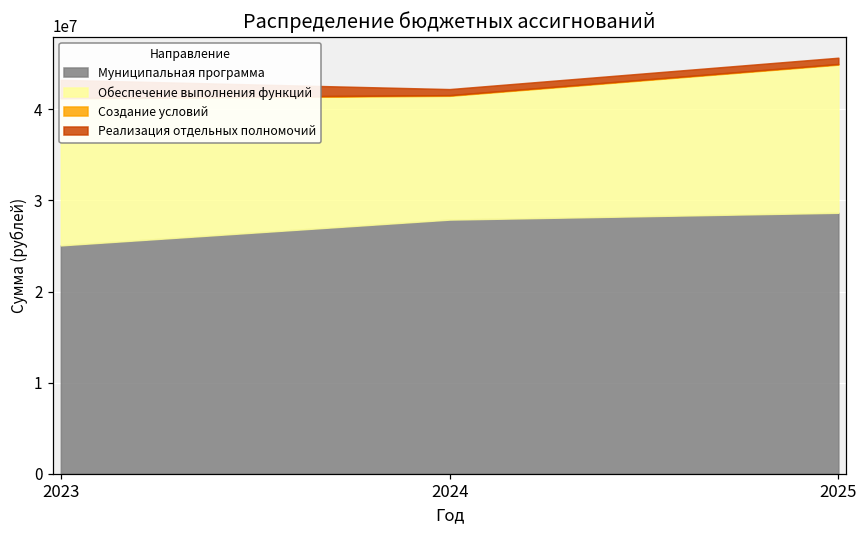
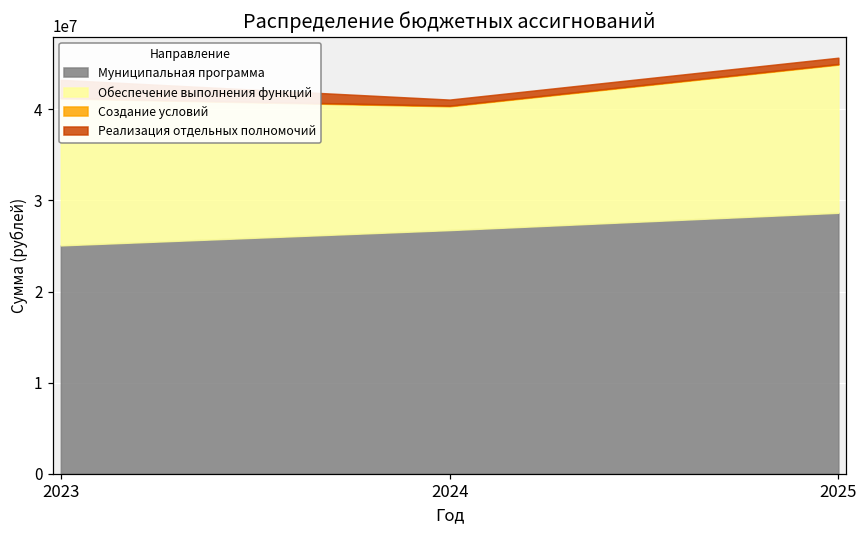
  {
    "Муниципальная программа": {
      "2023": 25000000,
-     "2024": 28000000,
+     "2024": 27000000,
      "2025": 29000000
    },
    "Реализация отдельных полномочий": {
      "2024": 1000000,
      "2025": 1000000
    }
  }
